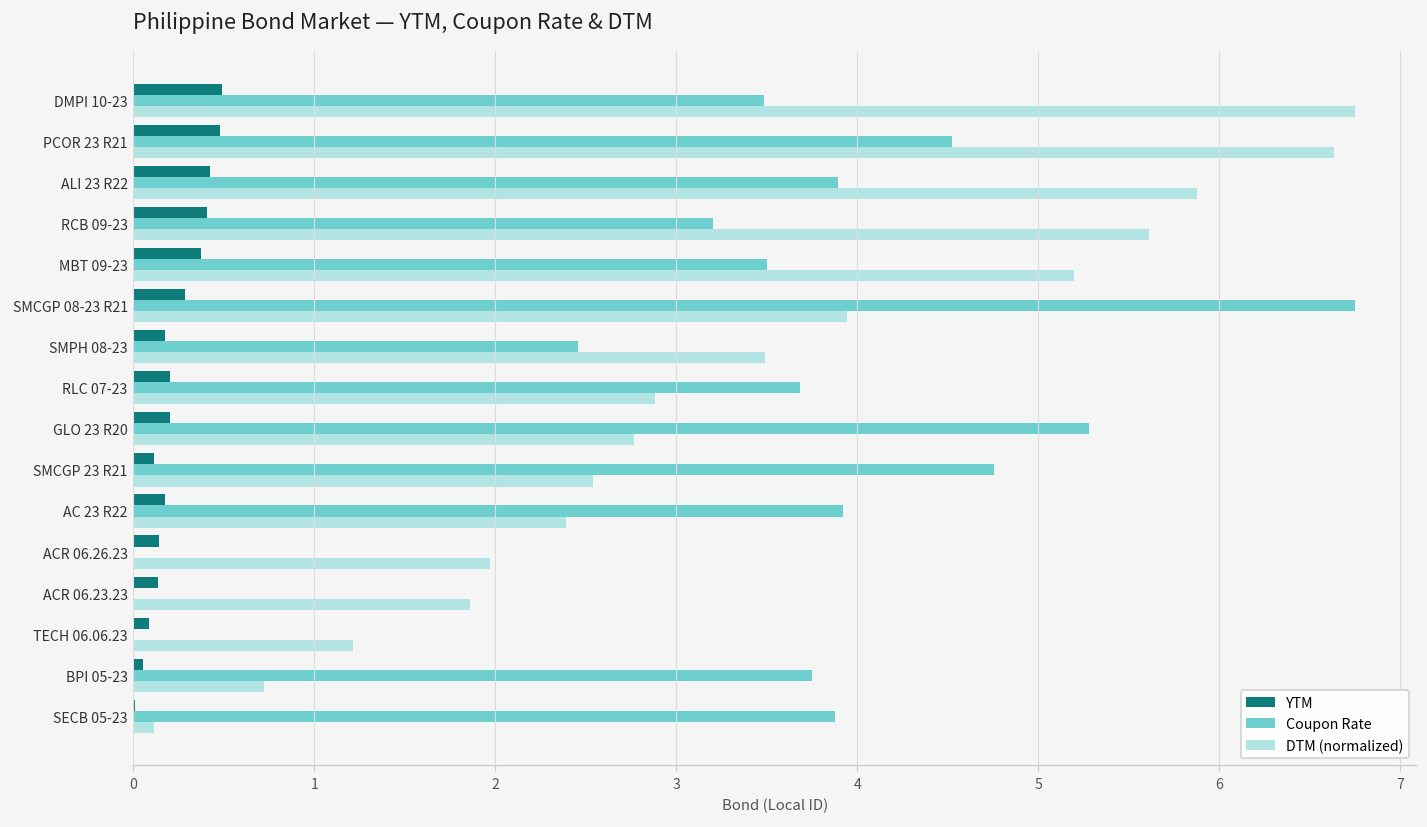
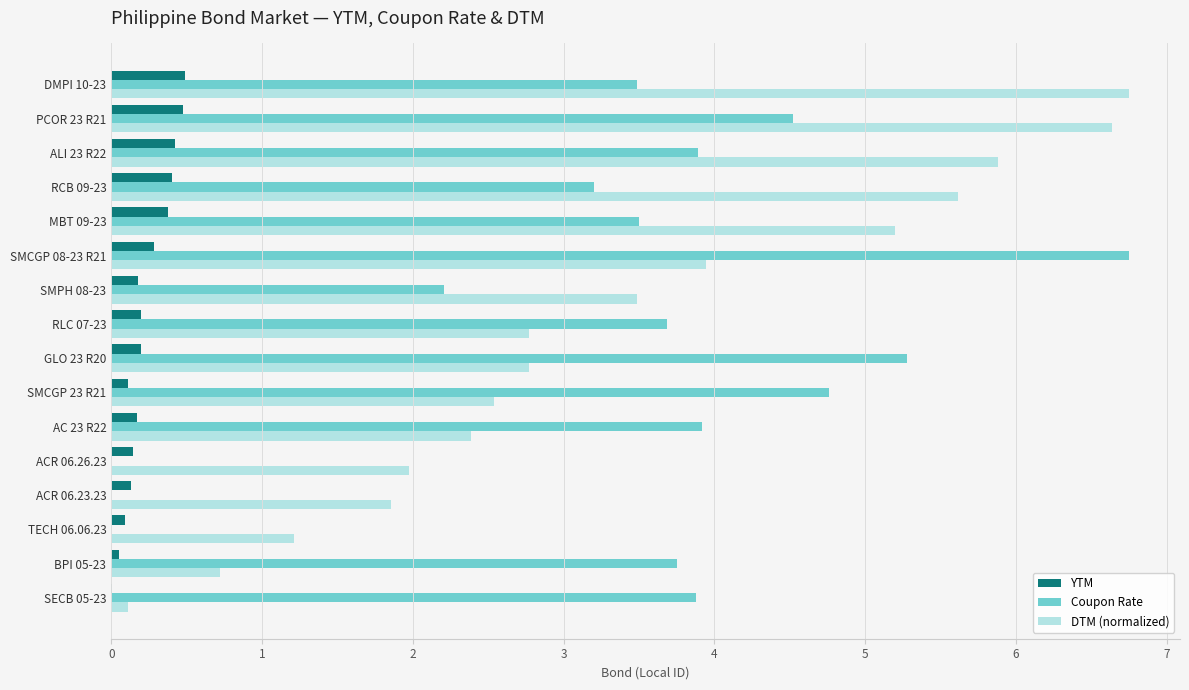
  {
    "YTM": {
      "DMPI 10-23": 0.49,
      "PCOR 23 R21": 0.48,
      "ALI 23 R22": 0.42,
      "RCB 09-23": 0.41,
      "MBT 09-23": 0.38,
      "SMCGP 08-23 R21": 0.29,
      "SMPH 08-23": 0.18,
      "RLC 07-23": 0.20,
      "GLO 23 R20": 0.20,
      "SMCGP 23 R21": 0.11,
      "AC 23 R22": 0.17,
      "ACR 06.26.23": 0.14,
      "ACR 06.23.23": 0.13,
      "TECH 06.06.23": 0.09,
      "BPI 05-23": 0.05
    },
    "Coupon Rate": {
      "DMPI 10-23": 3.48,
      "PCOR 23 R21": 4.52,
      "ALI 23 R22": 3.89,
      "RCB 09-23": 3.20,
      "MBT 09-23": 3.50,
      "SMCGP 08-23 R21": 6.75,
-     "SMPH 08-23": 2.46,
+     "SMPH 08-23": 2.21,
      "RLC 07-23": 3.68,
      "GLO 23 R20": 5.28,
      "SMCGP 23 R21": 4.76,
      "AC 23 R22": 3.92,
      "ACR 06.26.23": 0.00,
      "ACR 06.23.23": 0.00,
      "TECH 06.06.23": 0.00,
      "BPI 05-23": 3.75,
      "SECB 05-23": 3.88
    },
    "DTM (normalized)": {
      "DMPI 10-23": 6.75,
      "PCOR 23 R21": 6.64,
      "ALI 23 R22": 5.88,
      "RCB 09-23": 5.61,
      "MBT 09-23": 5.20,
      "SMCGP 08-23 R21": 3.94,
      "SMPH 08-23": 3.49,
-     "RLC 07-23": 2.88,
+     "RLC 07-23": 2.77,
      "GLO 23 R20": 2.77,
      "SMCGP 23 R21": 2.54,
      "AC 23 R22": 2.39,
      "ACR 06.26.23": 1.97,
      "ACR 06.23.23": 1.86,
      "TECH 06.06.23": 1.21,
      "BPI 05-23": 0.72,
      "SECB 05-23": 0.11
    }
  }
